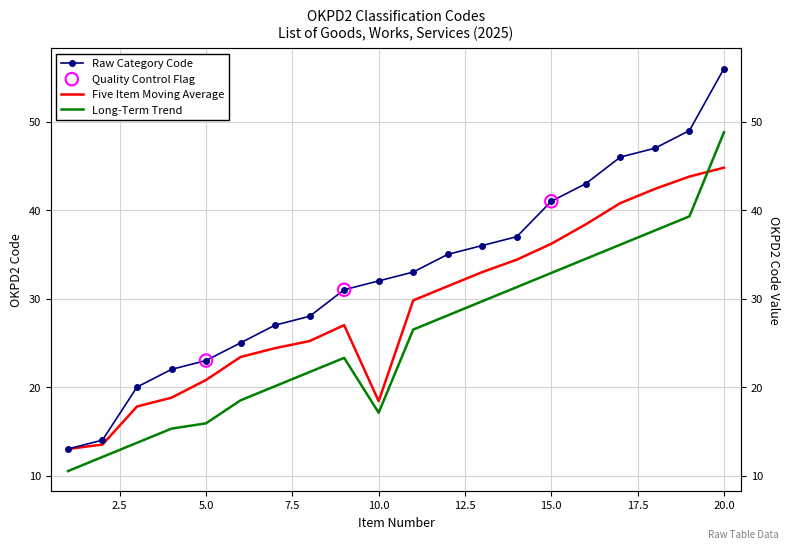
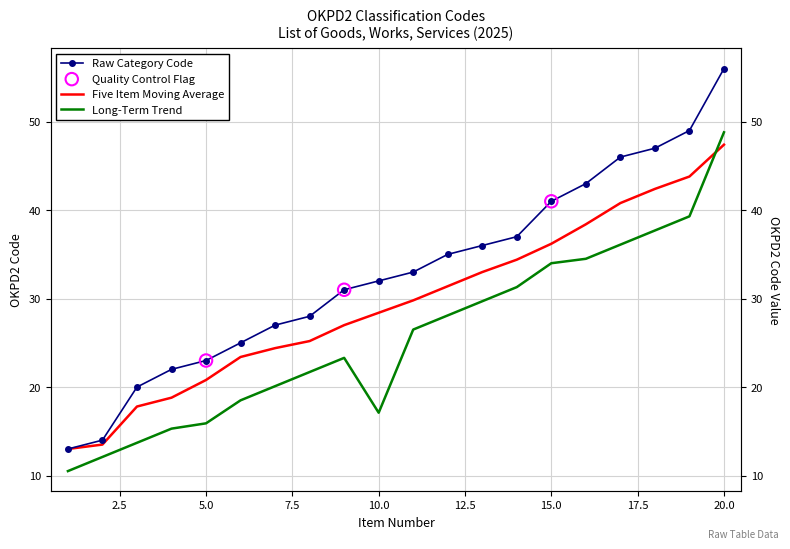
  {
    "Raw Category Code": {
      "10.0": 32,
      "20.0": 56
    },
    "Five Item Moving Average": {
      "5.0": 21,
-     "10.0": 18,
+     "10.0": 28,
      "15.0": 36,
-     "20.0": 45
+     "20.0": 47
    },
    "Long-Term Trend": {
      "5.0": 16,
      "10.0": 17,
-     "15.0": 33,
+     "15.0": 34,
      "20.0": 49
    }
  }
